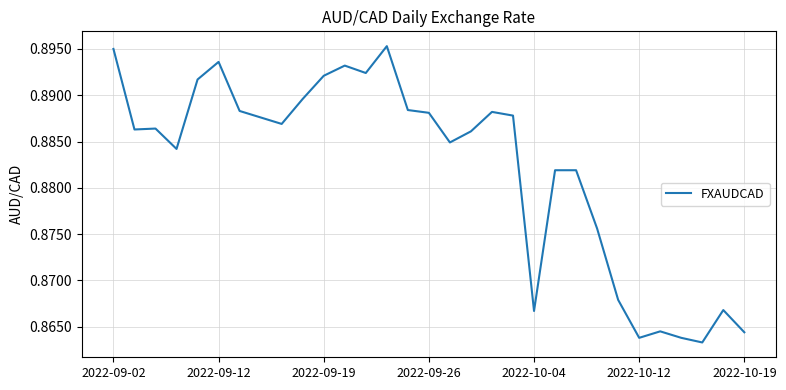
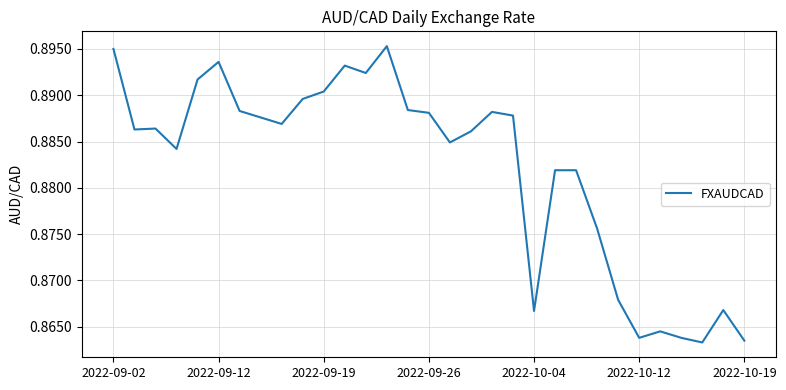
  {
    "2022-09-02": 0.895,
    "2022-09-12": 0.894,
-   "2022-09-19": 0.892,
+   "2022-09-19": 0.890,
    "2022-09-26": 0.888,
    "2022-10-04": 0.867,
    "2022-10-12": 0.864,
-   "2022-10-19": 0.8644
+   "2022-10-19": 0.8635
  }
